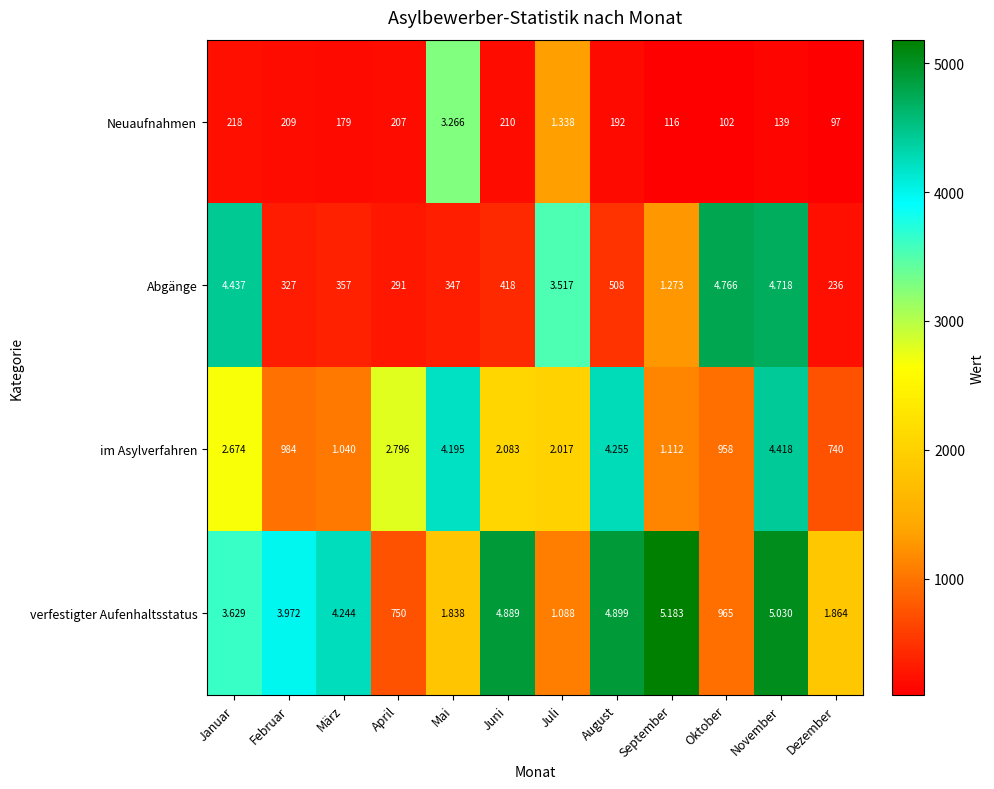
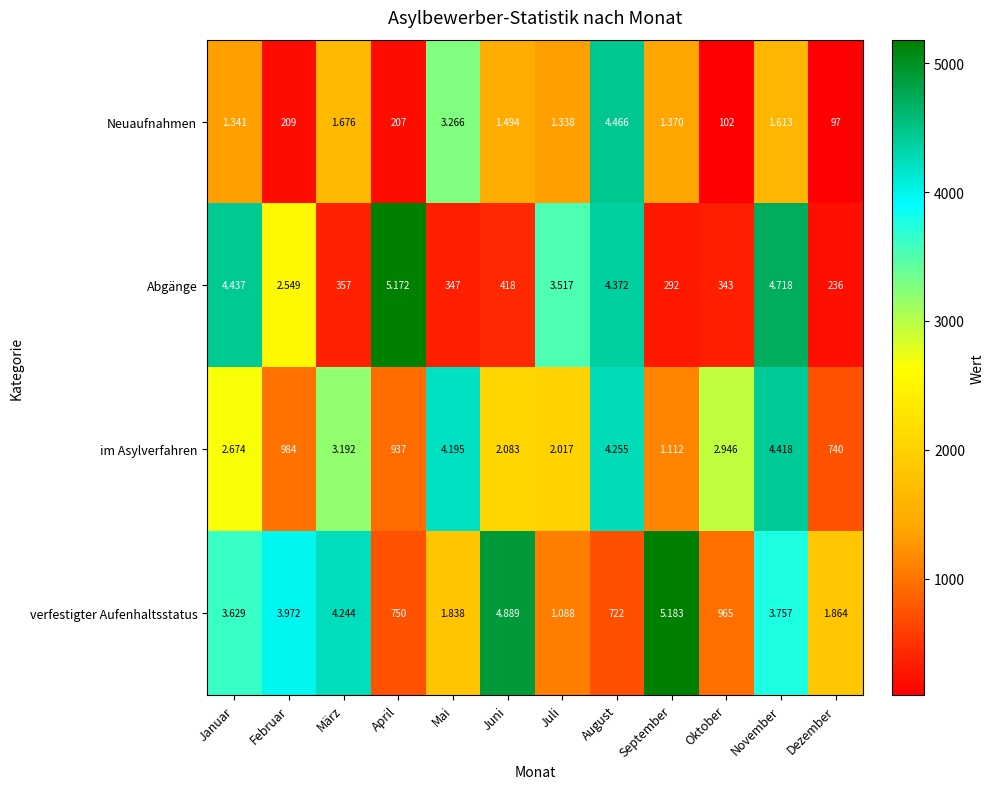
  {
    "Neuaufnahmen": {
-     "Januar": 218,
+     "Januar": 1.341,
      "Februar": 209,
-     "März": 179,
+     "März": 1.676,
      "April": 207,
      "Mai": 3.266,
-     "Juni": 210,
+     "Juni": 1.494,
      "Juli": 1.338,
-     "August": 192,
-     "September": 116,
+     "August": 4.466,
+     "September": 1.370,
      "Oktober": 102,
-     "November": 139,
+     "November": 1.613,
      "Dezember": 97
    },
    "Abgänge": {
      "Januar": 4.437,
-     "Februar": 327,
+     "Februar": 2.549,
      "März": 357,
-     "April": 291,
+     "April": 5.172,
      "Mai": 347,
      "Juni": 418,
      "Juli": 3.517,
-     "August": 508,
-     "September": 1.273,
-     "Oktober": 4.766,
+     "August": 4.372,
+     "September": 292,
+     "Oktober": 343,
      "November": 4.718,
      "Dezember": 236
    },
    "im Asylverfahren": {
      "Januar": 2.674,
      "Februar": 984,
-     "März": 1.040,
-     "April": 2.796,
+     "März": 3.192,
+     "April": 937,
      "Mai": 4.195,
      "Juni": 2.083,
      "Juli": 2.017,
      "August": 4.255,
      "September": 1.112,
-     "Oktober": 958,
+     "Oktober": 2.946,
      "November": 4.418,
      "Dezember": 740
    },
    "verfestigter Aufenhaltsstatus": {
      "Januar": 3.629,
      "Februar": 3.972,
      "März": 4.244,
      "April": 750,
      "Mai": 1.838,
      "Juni": 4.889,
      "Juli": 1.088,
-     "August": 4.899,
+     "August": 722,
      "September": 5.183,
      "Oktober": 965,
-     "November": 5.030,
+     "November": 3.757,
      "Dezember": 1.864
    }
  }
